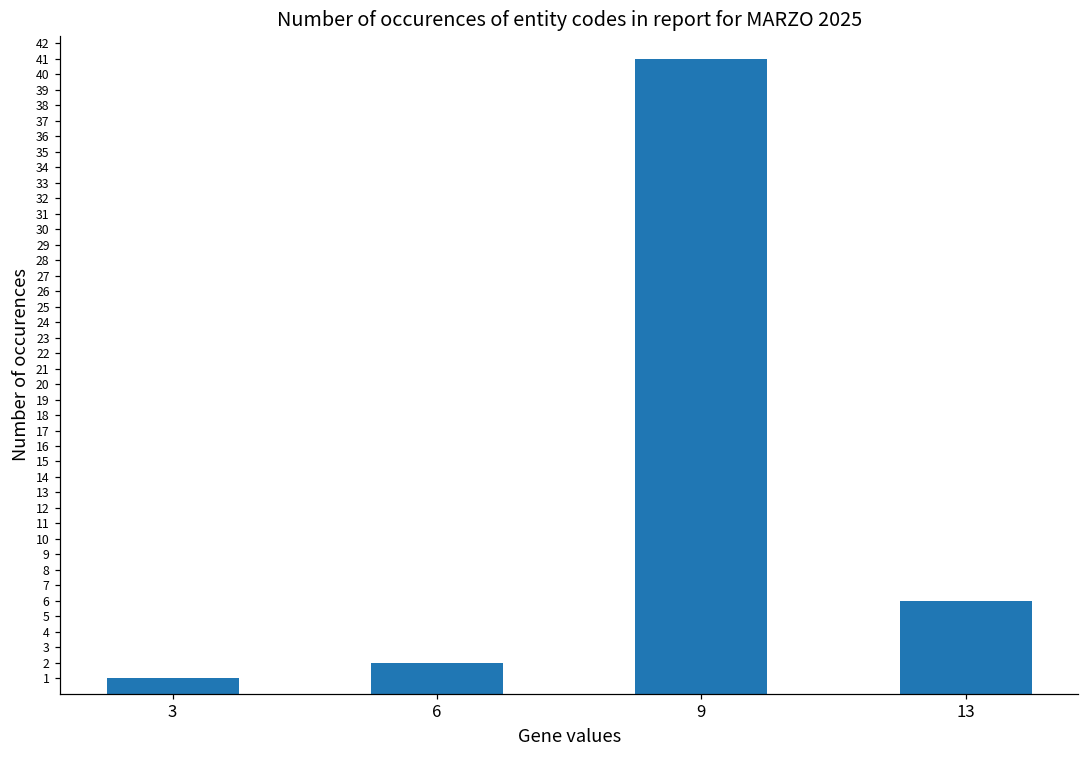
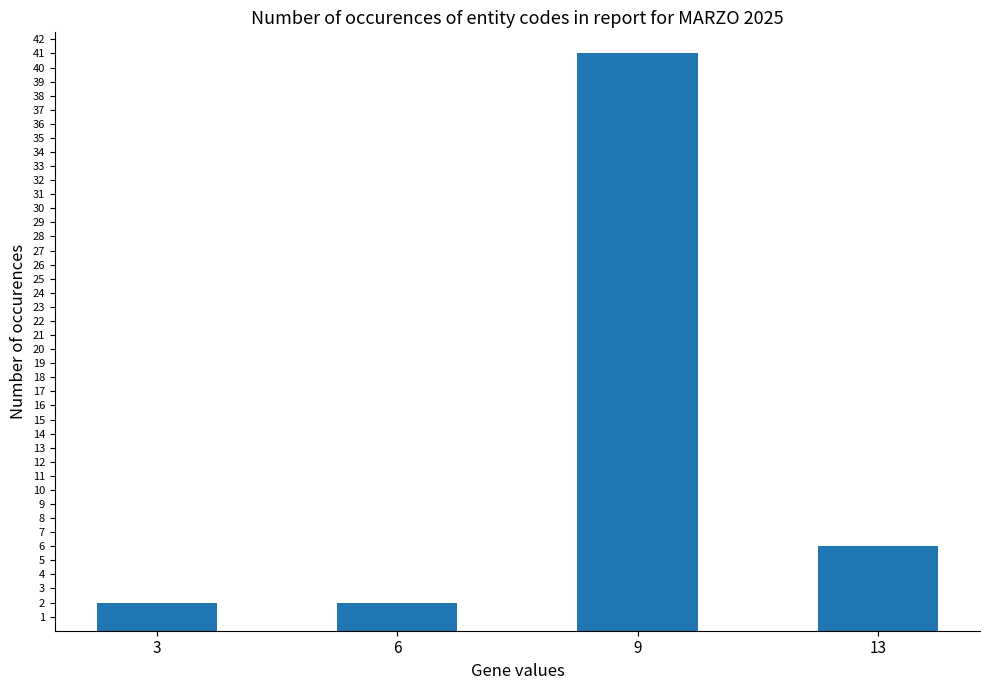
  {
-   "3": 1,
+   "3": 2,
    "6": 2,
    "9": 41,
    "13": 6
  }
